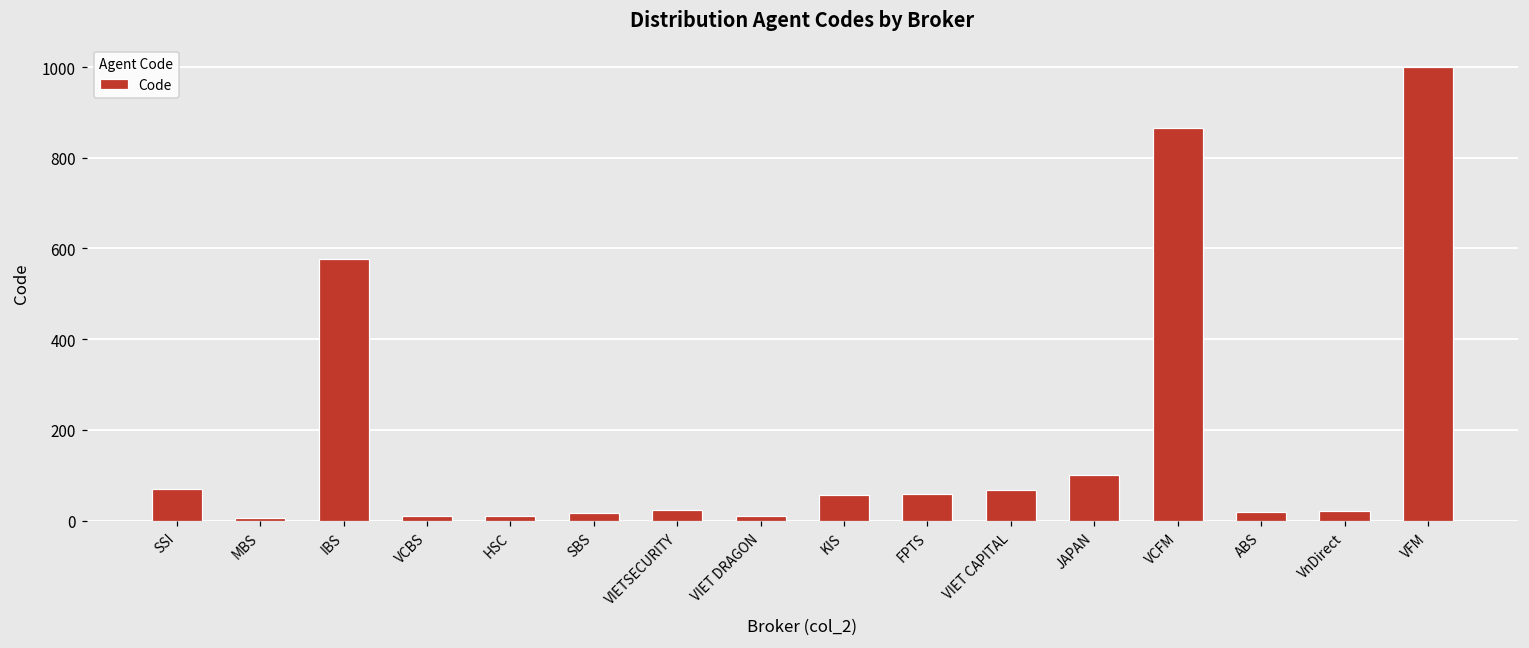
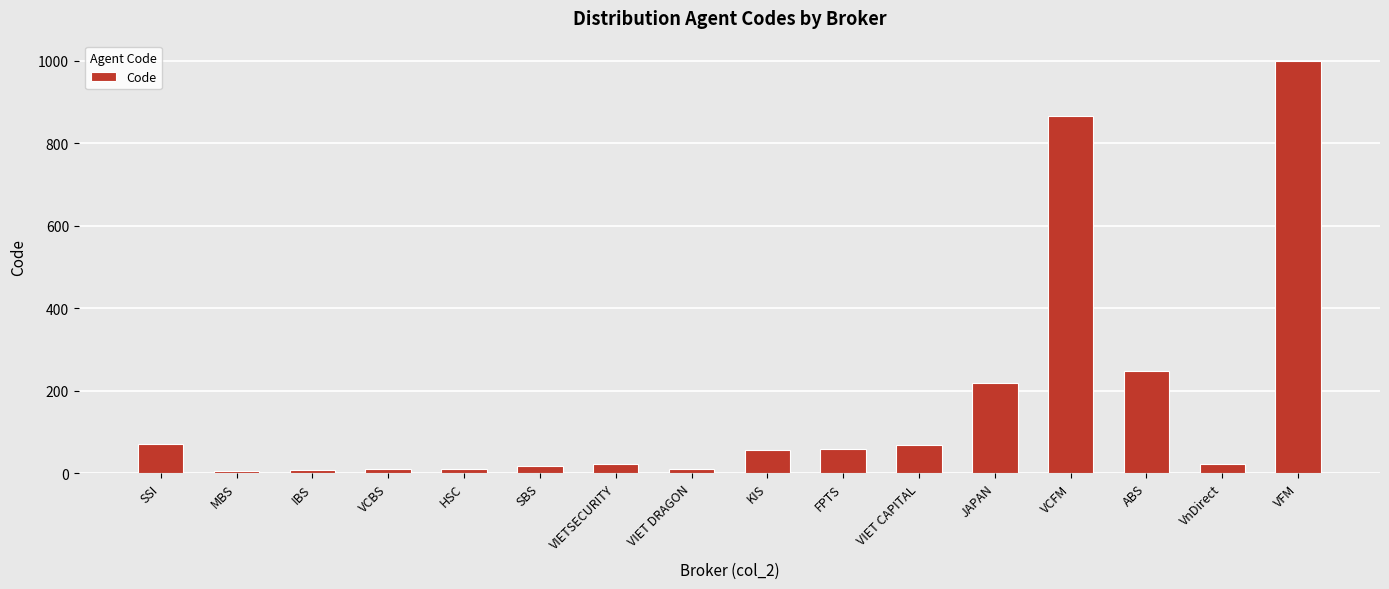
  {
    "SSI": 70,
-   "IBS": 580,
+   "IBS": 10,
    "VCBS": 10,
    "HSC": 10,
    "SBS": 20,
    "VIETSECURITY": 20,
    "VIET DRAGON": 10,
    "KIS": 60,
    "FPTS": 60,
    "VIET CAPITAL": 70,
-   "JAPAN": 100,
+   "JAPAN": 220,
    "VCFM": 870,
-   "ABS": 20,
+   "ABS": 250,
    "VnDirect": 20,
    "VFM": 1000
  }
